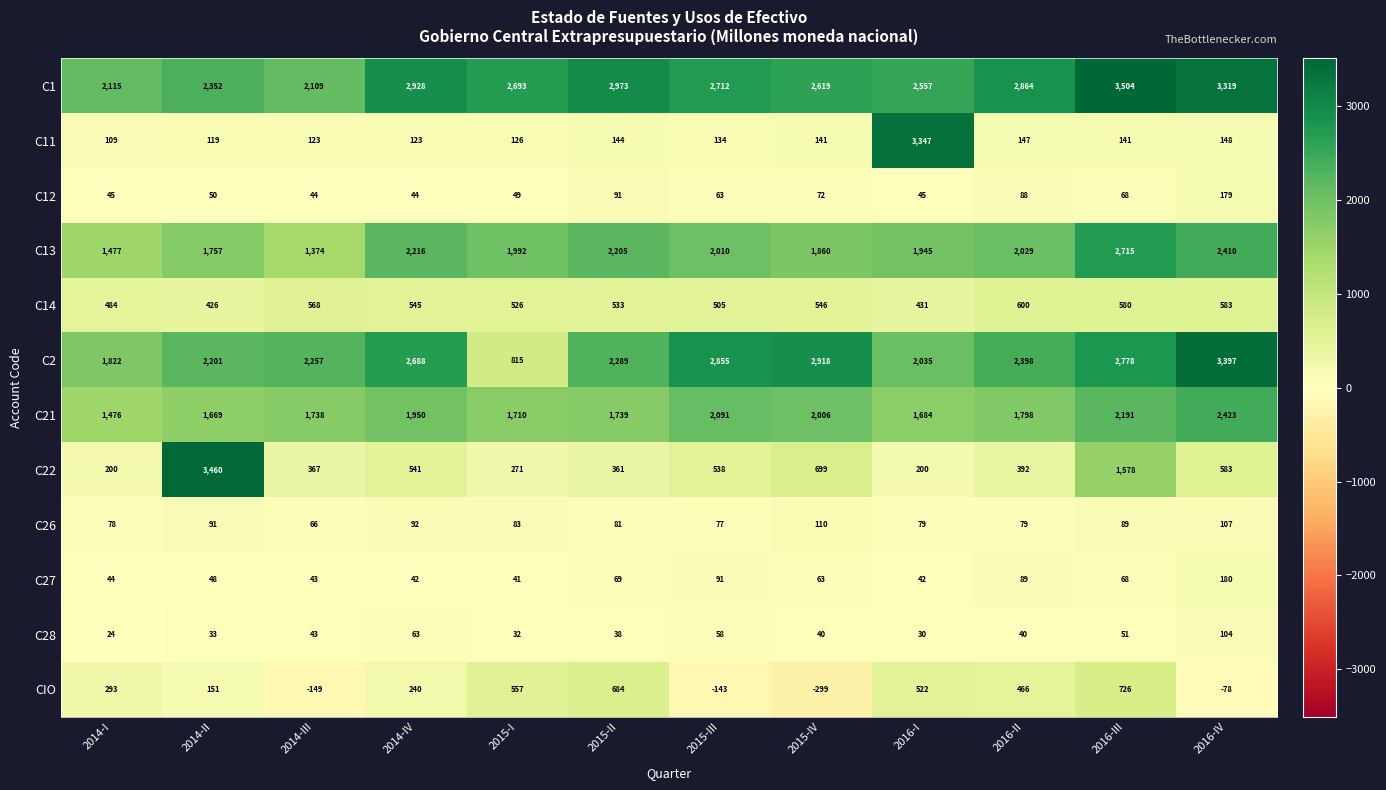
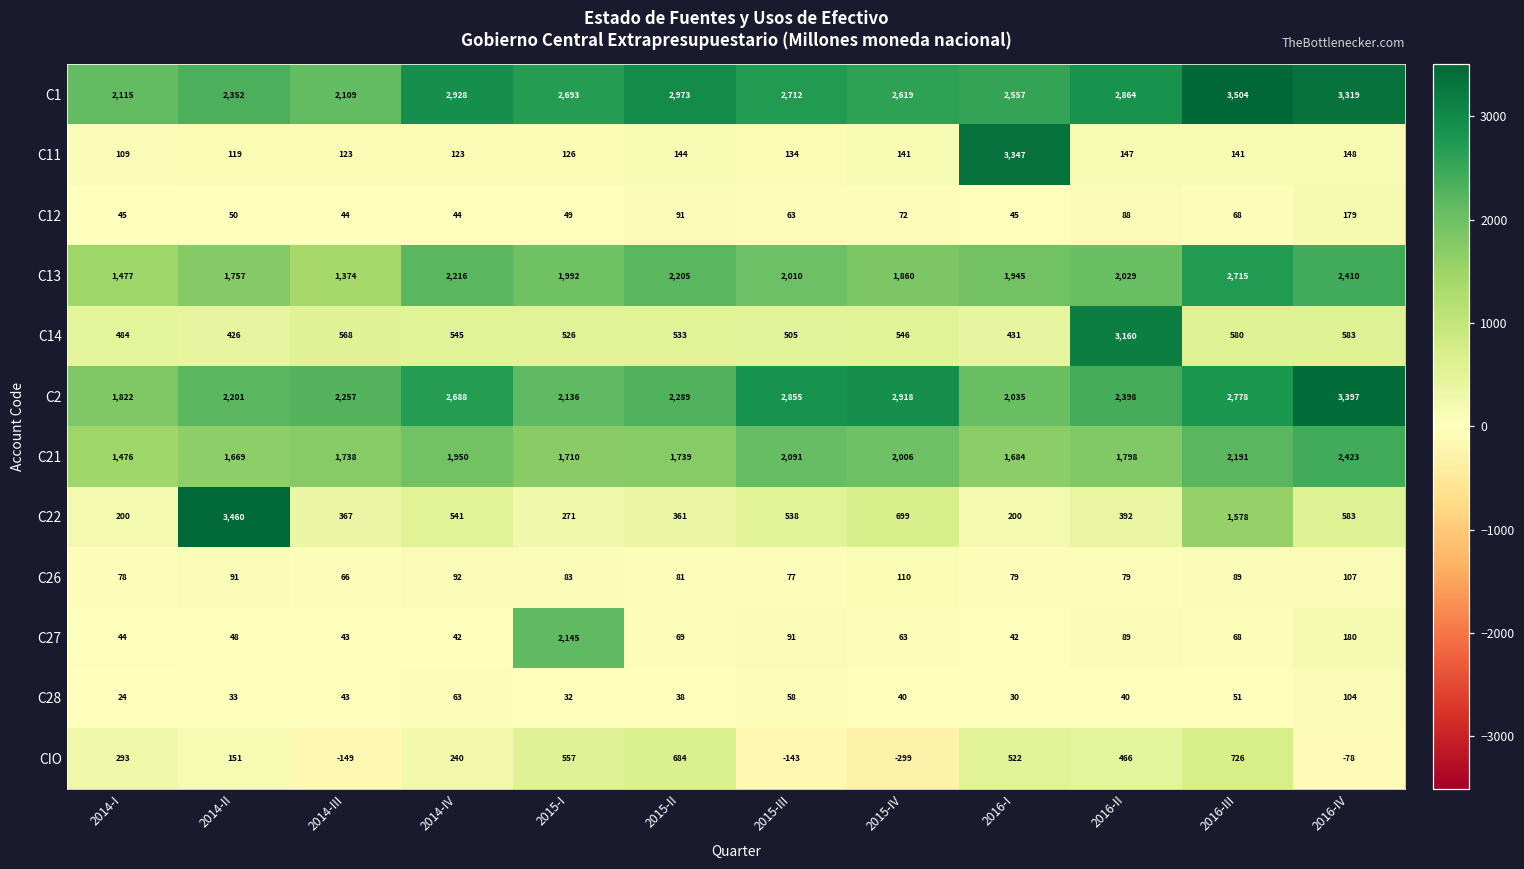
  {
    "C1": {
      "2014-I": "2,115",
      "2014-II": "2,352",
      "2014-III": "2,109",
      "2014-IV": "2,928",
      "2015-I": "2,693",
      "2015-II": "2,973",
      "2015-III": "2,712",
      "2015-IV": "2,619",
      "2016-I": "2,557",
      "2016-II": "2,864",
      "2016-III": "3,504",
      "2016-IV": "3,319"
    },
    "C11": {
      "2014-I": "109",
      "2014-II": "119",
      "2014-III": "123",
      "2014-IV": "123",
      "2015-I": "126",
      "2015-II": "144",
      "2015-III": "134",
      "2015-IV": "141",
      "2016-I": "3,347",
      "2016-II": "147",
      "2016-III": "141",
      "2016-IV": "148"
    },
    "C12": {
      "2014-I": "45",
      "2014-II": "50",
      "2014-III": "44",
      "2014-IV": "44",
      "2015-I": "49",
      "2015-II": "91",
      "2015-III": "63",
      "2015-IV": "72",
      "2016-I": "45",
      "2016-II": "88",
      "2016-III": "68",
      "2016-IV": "179"
    },
    "C13": {
      "2014-I": "1,477",
      "2014-II": "1,757",
      "2014-III": "1,374",
      "2014-IV": "2,216",
      "2015-I": "1,992",
      "2015-II": "2,205",
      "2015-III": "2,010",
      "2015-IV": "1,860",
      "2016-I": "1,945",
      "2016-II": "2,029",
      "2016-III": "2,715",
      "2016-IV": "2,410"
    },
    "C14": {
      "2014-I": "484",
      "2014-II": "426",
      "2014-III": "568",
      "2014-IV": "545",
      "2015-I": "526",
      "2015-II": "533",
      "2015-III": "505",
      "2015-IV": "546",
      "2016-I": "431",
-     "2016-II": "600",
+     "2016-II": "3,160",
      "2016-III": "580",
      "2016-IV": "583"
    },
    "C2": {
      "2014-I": "1,822",
      "2014-II": "2,201",
      "2014-III": "2,257",
      "2014-IV": "2,688",
-     "2015-I": "815",
+     "2015-I": "2,136",
      "2015-II": "2,289",
      "2015-III": "2,855",
      "2015-IV": "2,918",
      "2016-I": "2,035",
      "2016-II": "2,398",
      "2016-III": "2,778",
      "2016-IV": "3,397"
    },
    "C21": {
      "2014-I": "1,476",
      "2014-II": "1,669",
      "2014-III": "1,738",
      "2014-IV": "1,950",
      "2015-I": "1,710",
      "2015-II": "1,739",
      "2015-III": "2,091",
      "2015-IV": "2,006",
      "2016-I": "1,684",
      "2016-II": "1,798",
      "2016-III": "2,191",
      "2016-IV": "2,423"
    },
    "C22": {
      "2014-I": "200",
      "2014-II": "3,460",
      "2014-III": "367",
      "2014-IV": "541",
      "2015-I": "271",
      "2015-II": "361",
      "2015-III": "538",
      "2015-IV": "699",
      "2016-I": "200",
      "2016-II": "392",
      "2016-III": "1,578",
      "2016-IV": "583"
    },
    "C26": {
      "2014-I": "78",
      "2014-II": "91",
      "2014-III": "66",
      "2014-IV": "92",
      "2015-I": "83",
      "2015-II": "81",
      "2015-III": "77",
      "2015-IV": "110",
      "2016-I": "79",
      "2016-II": "79",
      "2016-III": "89",
      "2016-IV": "107"
    },
    "C27": {
      "2014-I": "44",
      "2014-II": "48",
      "2014-III": "43",
      "2014-IV": "42",
-     "2015-I": "41",
+     "2015-I": "2,145",
      "2015-II": "69",
      "2015-III": "91",
      "2015-IV": "63",
      "2016-I": "42",
      "2016-II": "89",
      "2016-III": "68",
      "2016-IV": "180"
    },
    "C28": {
      "2014-I": "24",
      "2014-II": "33",
      "2014-III": "43",
      "2014-IV": "63",
      "2015-I": "32",
      "2015-II": "38",
      "2015-III": "58",
      "2015-IV": "40",
      "2016-I": "30",
      "2016-II": "40",
      "2016-III": "51",
      "2016-IV": "104"
    },
    "CIO": {
      "2014-I": "293",
      "2014-II": "151",
      "2014-III": "-149",
      "2014-IV": "240",
      "2015-I": "557",
      "2015-II": "684",
      "2015-III": "-143",
      "2015-IV": "-299",
      "2016-I": "522",
      "2016-II": "466",
      "2016-III": "726",
      "2016-IV": "-78"
    }
  }
